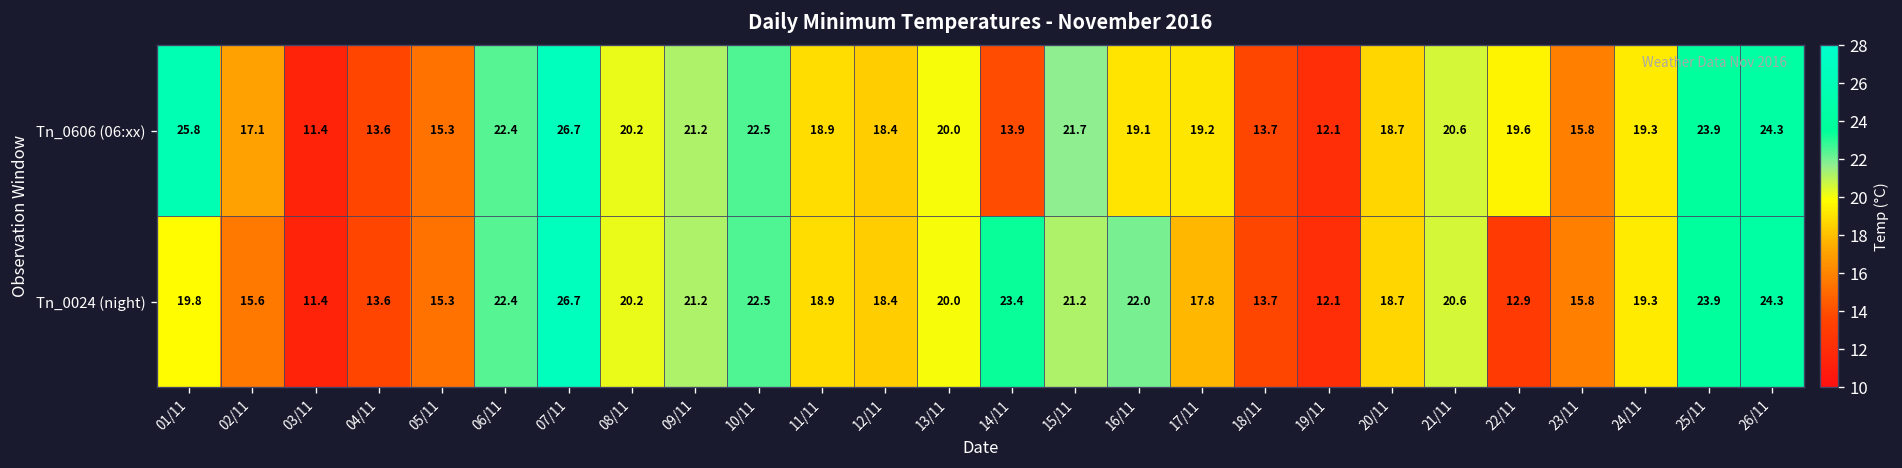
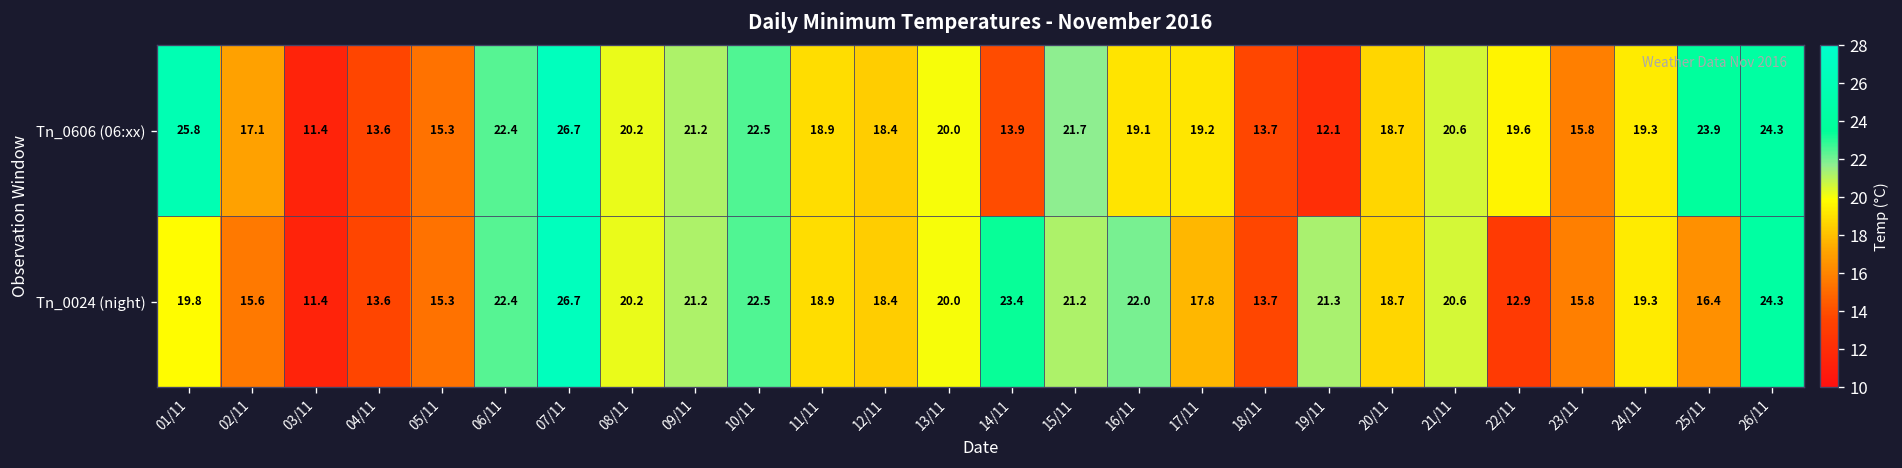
  {
    "Tn_0606 (06:xx)": {
      "01/11": 25.8,
      "02/11": 17.1,
      "03/11": 11.4,
      "04/11": 13.6,
      "05/11": 15.3,
      "06/11": 22.4,
      "07/11": 26.7,
      "08/11": 20.2,
      "09/11": 21.2,
      "10/11": 22.5,
      "11/11": 18.9,
      "12/11": 18.4,
      "13/11": 20.0,
      "14/11": 13.9,
      "15/11": 21.7,
      "16/11": 19.1,
      "17/11": 19.2,
      "18/11": 13.7,
      "19/11": 12.1,
      "20/11": 18.7,
      "21/11": 20.6,
      "22/11": 19.6,
      "23/11": 15.8,
      "24/11": 19.3,
      "26/11": 24.3
    },
    "Tn_0024 (night)": {
      "01/11": 19.8,
      "02/11": 15.6,
      "03/11": 11.4,
      "04/11": 13.6,
      "05/11": 15.3,
      "06/11": 22.4,
      "07/11": 26.7,
      "08/11": 20.2,
      "09/11": 21.2,
      "10/11": 22.5,
      "11/11": 18.9,
      "12/11": 18.4,
      "13/11": 20.0,
      "14/11": 23.4,
      "15/11": 21.2,
      "16/11": 22.0,
      "17/11": 17.8,
      "18/11": 13.7,
-     "19/11": 12.1,
+     "19/11": 21.3,
      "20/11": 18.7,
      "21/11": 20.6,
      "22/11": 12.9,
      "23/11": 15.8,
      "24/11": 19.3,
-     "25/11": 23.9,
+     "25/11": 16.4,
      "26/11": 24.3
    }
  }
